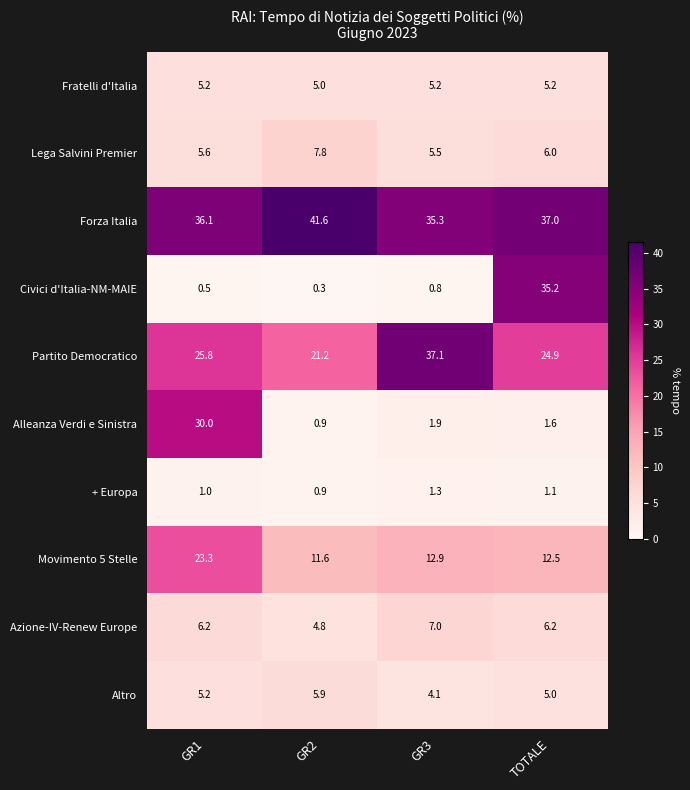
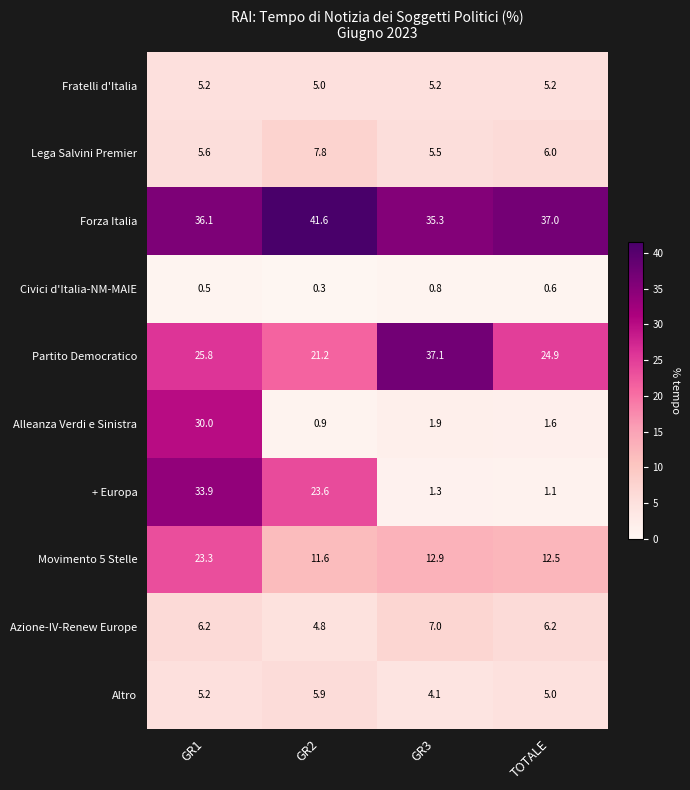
  {
    "Fratelli d'Italia": {
      "GR1": 5.2,
      "GR2": 5.0,
      "GR3": 5.2,
      "TOTALE": 5.2
    },
    "Lega Salvini Premier": {
      "GR1": 5.6,
      "GR2": 7.8,
      "GR3": 5.5,
      "TOTALE": 6.0
    },
    "Forza Italia": {
      "GR1": 36.1,
      "GR2": 41.6,
      "GR3": 35.3,
      "TOTALE": 37.0
    },
    "Civici d'Italia-NM-MAIE": {
      "GR1": 0.5,
      "GR2": 0.3,
      "GR3": 0.8,
-     "TOTALE": 35.2
+     "TOTALE": 0.6
    },
    "Partito Democratico": {
      "GR1": 25.8,
      "GR2": 21.2,
      "GR3": 37.1,
      "TOTALE": 24.9
    },
    "Alleanza Verdi e Sinistra": {
      "GR1": 30.0,
      "GR2": 0.9,
      "GR3": 1.9,
      "TOTALE": 1.6
    },
    "+ Europa": {
-     "GR1": 1.0,
-     "GR2": 0.9,
+     "GR1": 33.9,
+     "GR2": 23.6,
      "GR3": 1.3,
      "TOTALE": 1.1
    },
    "Movimento 5 Stelle": {
      "GR1": 23.3,
      "GR2": 11.6,
      "GR3": 12.9,
      "TOTALE": 12.5
    },
    "Azione-IV-Renew Europe": {
      "GR1": 6.2,
      "GR2": 4.8,
      "GR3": 7.0,
      "TOTALE": 6.2
    },
    "Altro": {
      "GR1": 5.2,
      "GR2": 5.9,
      "GR3": 4.1,
      "TOTALE": 5.0
    }
  }
